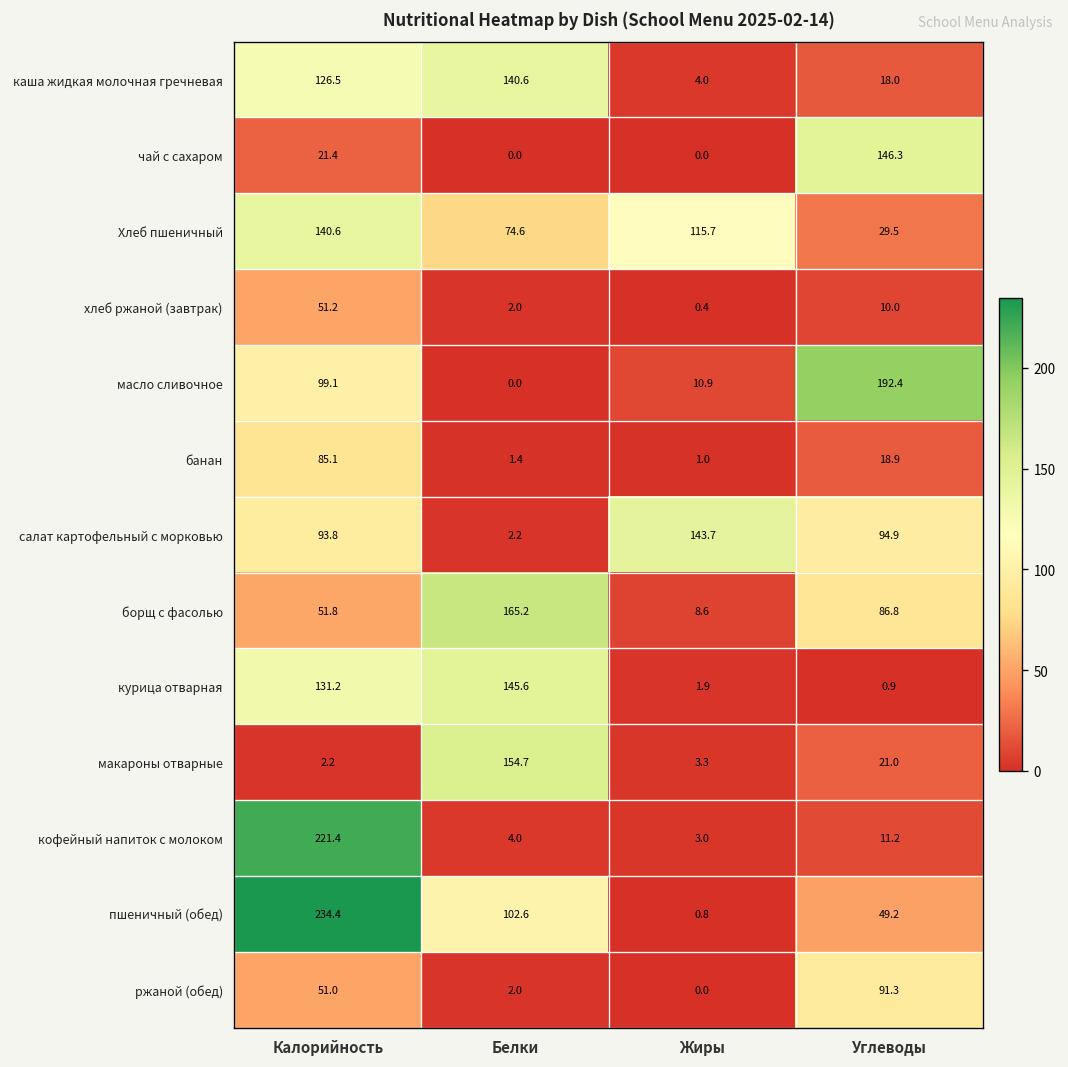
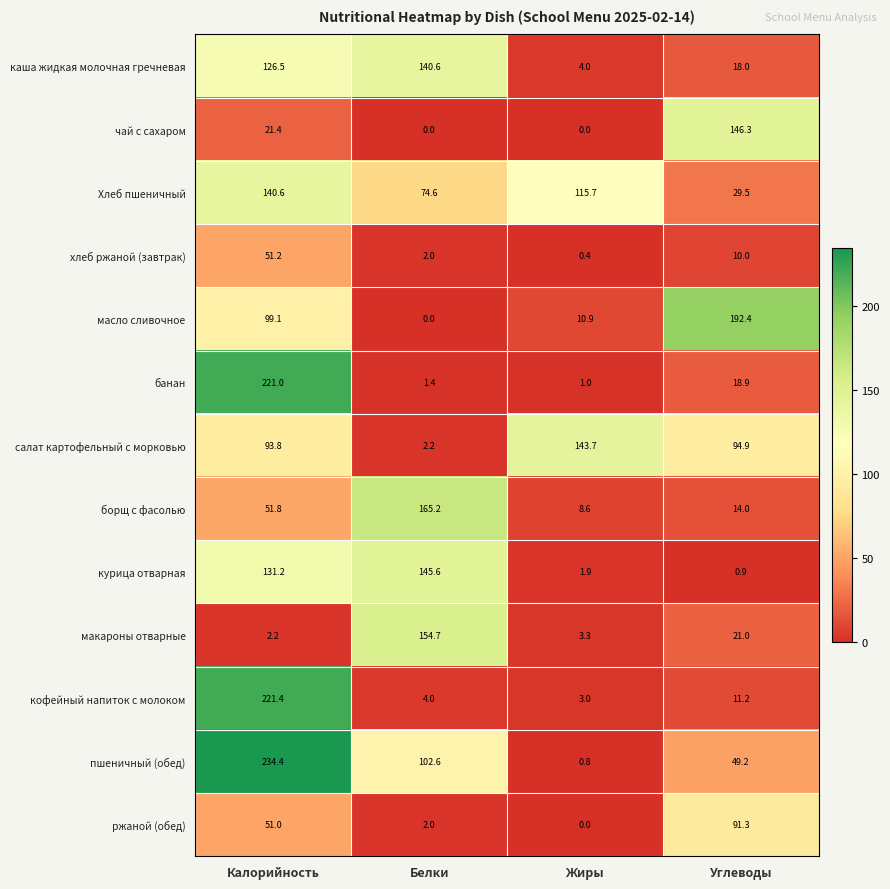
  {
    "каша жидкая молочная гречневая": {
      "Калорийность": 126.5,
      "Белки": 140.6,
      "Жиры": 4.0,
      "Углеводы": 18.0
    },
    "чай с сахаром": {
      "Калорийность": 21.4,
      "Белки": 0.0,
      "Жиры": 0.0,
      "Углеводы": 146.3
    },
    "Хлеб пшеничный": {
      "Калорийность": 140.6,
      "Белки": 74.6,
      "Жиры": 115.7,
      "Углеводы": 29.5
    },
    "хлеб ржаной (завтрак)": {
      "Калорийность": 51.2,
      "Белки": 2.0,
      "Жиры": 0.4,
      "Углеводы": 10.0
    },
    "масло сливочное": {
      "Калорийность": 99.1,
      "Белки": 0.0,
      "Жиры": 10.9,
      "Углеводы": 192.4
    },
    "банан": {
-     "Калорийность": 85.1,
+     "Калорийность": 221.0,
      "Белки": 1.4,
      "Жиры": 1.0,
      "Углеводы": 18.9
    },
    "салат картофельный с морковью": {
      "Калорийность": 93.8,
      "Белки": 2.2,
      "Жиры": 143.7,
      "Углеводы": 94.9
    },
    "борщ с фасолью": {
      "Калорийность": 51.8,
      "Белки": 165.2,
      "Жиры": 8.6,
-     "Углеводы": 86.8
+     "Углеводы": 14.0
    },
    "курица отварная": {
      "Калорийность": 131.2,
      "Белки": 145.6,
      "Жиры": 1.9,
      "Углеводы": 0.9
    },
    "макароны отварные": {
      "Калорийность": 2.2,
      "Белки": 154.7,
      "Жиры": 3.3,
      "Углеводы": 21.0
    },
    "кофейный напиток с молоком": {
      "Калорийность": 221.4,
      "Белки": 4.0,
      "Жиры": 3.0,
      "Углеводы": 11.2
    },
    "пшеничный (обед)": {
      "Калорийность": 234.4,
      "Белки": 102.6,
      "Жиры": 0.8,
      "Углеводы": 49.2
    },
    "ржаной (обед)": {
      "Калорийность": 51.0,
      "Белки": 2.0,
      "Жиры": 0.0,
      "Углеводы": 91.3
    }
  }
